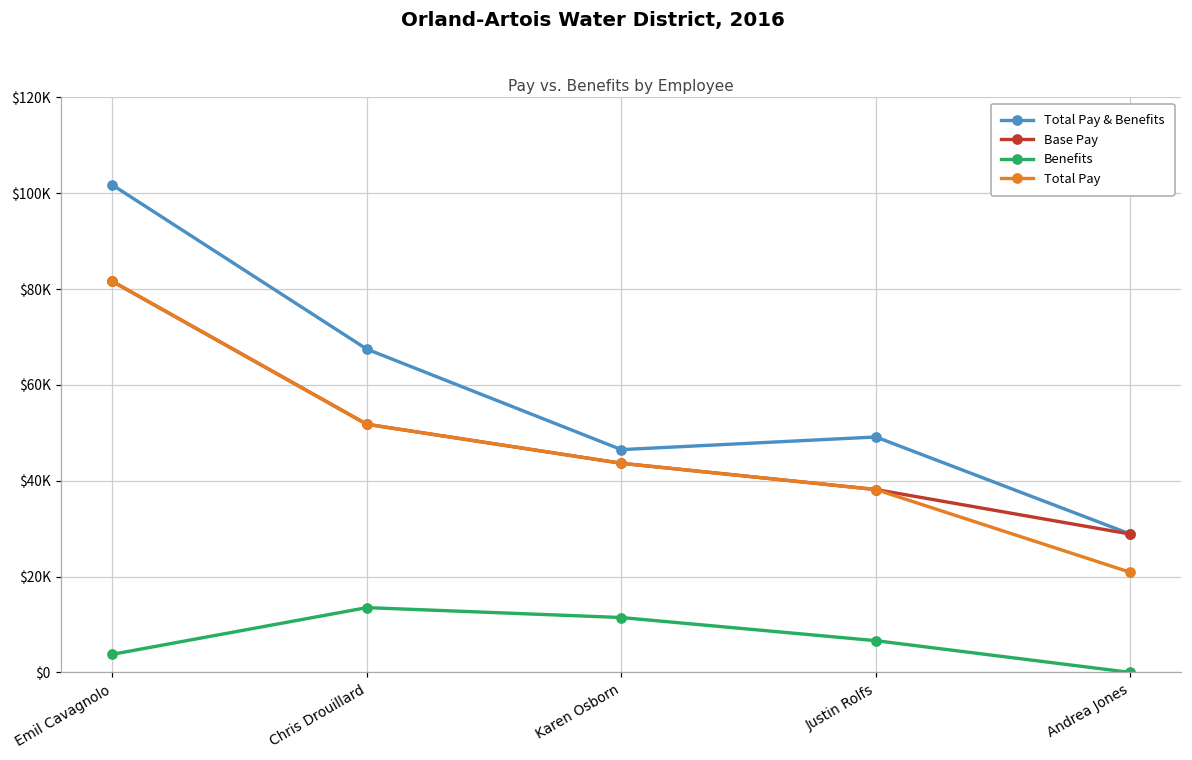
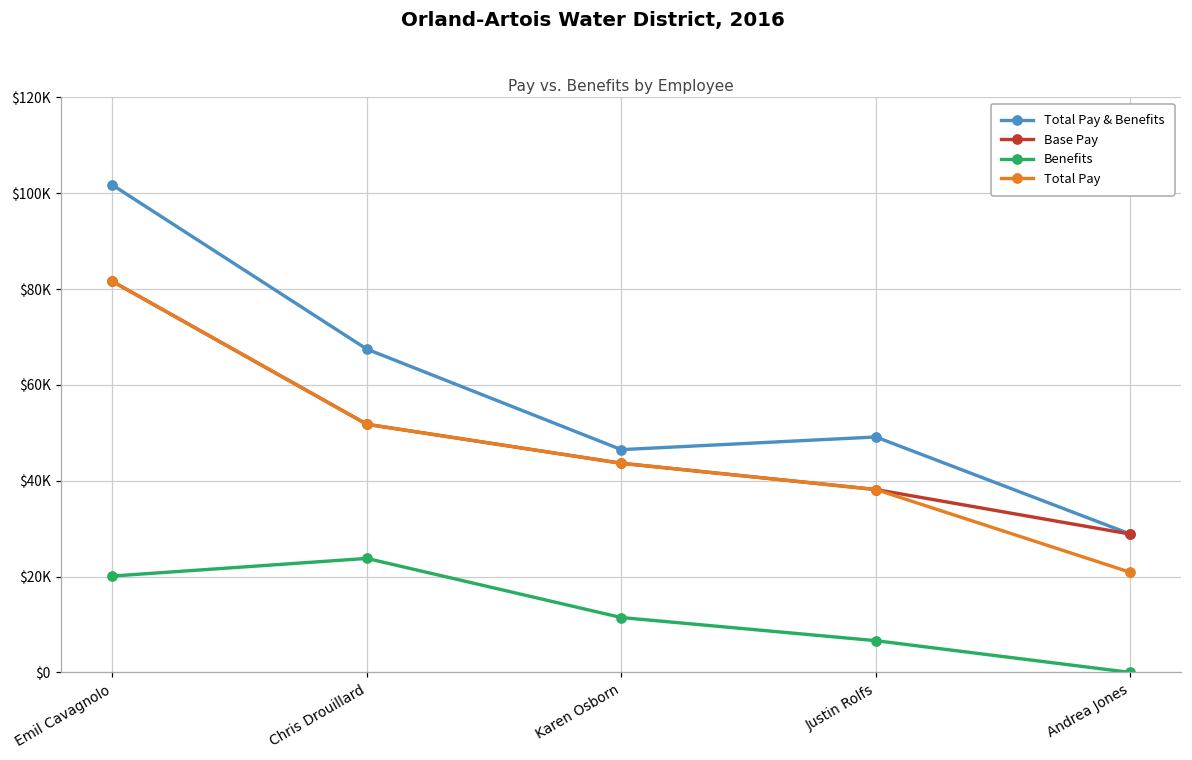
  {
    "Total Pay & Benefits": {
      "Emil Cavagnolo": "$102000",
      "Chris Drouillard": "$67000",
      "Karen Osborn": "$46000",
      "Justin Rolfs": "$49000"
    },
    "Benefits": {
-     "Emil Cavagnolo": "$4000",
-     "Chris Drouillard": "$14000",
+     "Emil Cavagnolo": "$20000",
+     "Chris Drouillard": "$24000",
      "Karen Osborn": "$11000",
      "Justin Rolfs": "$7000",
      "Andrea Jones": "$0"
    },
    "Total Pay": {
      "Andrea Jones": "$21000"
    }
  }
